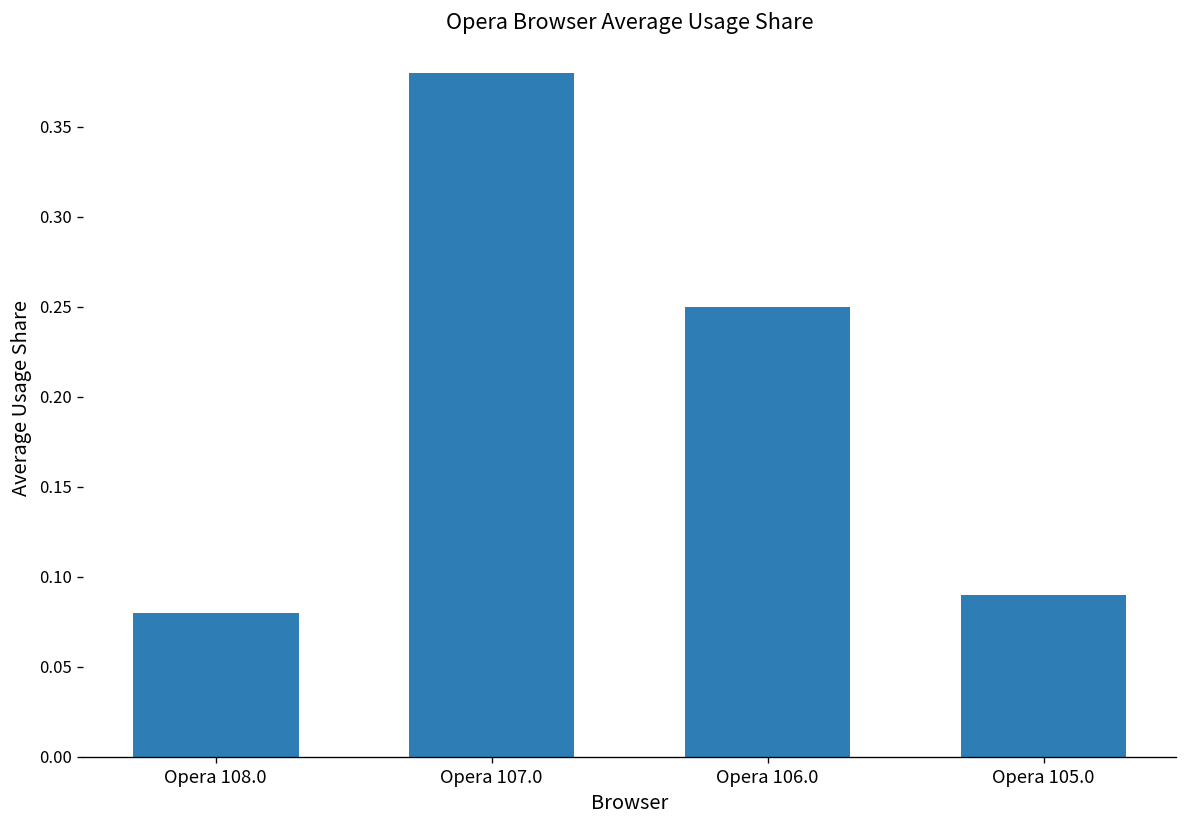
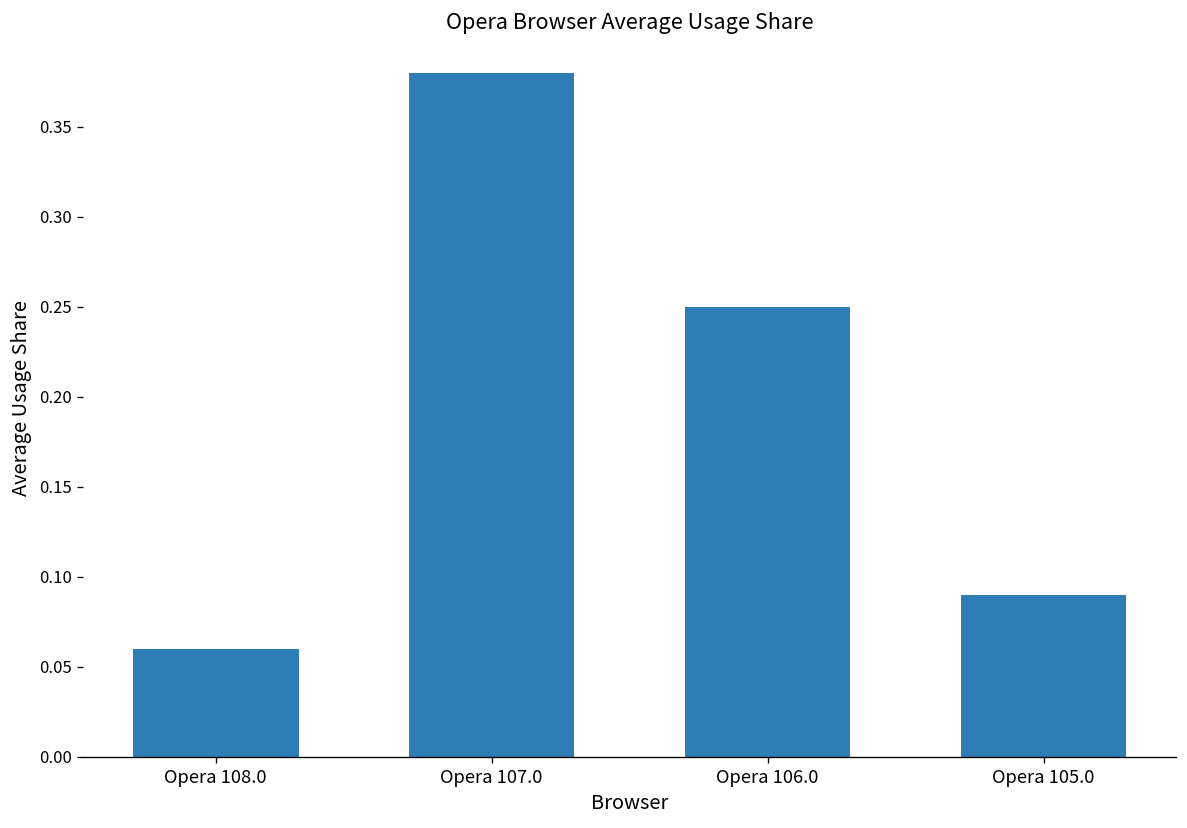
  {
-   "Opera 108.0": 0.08,
+   "Opera 108.0": 0.06,
    "Opera 107.0": 0.38,
    "Opera 106.0": 0.25,
    "Opera 105.0": 0.09
  }
